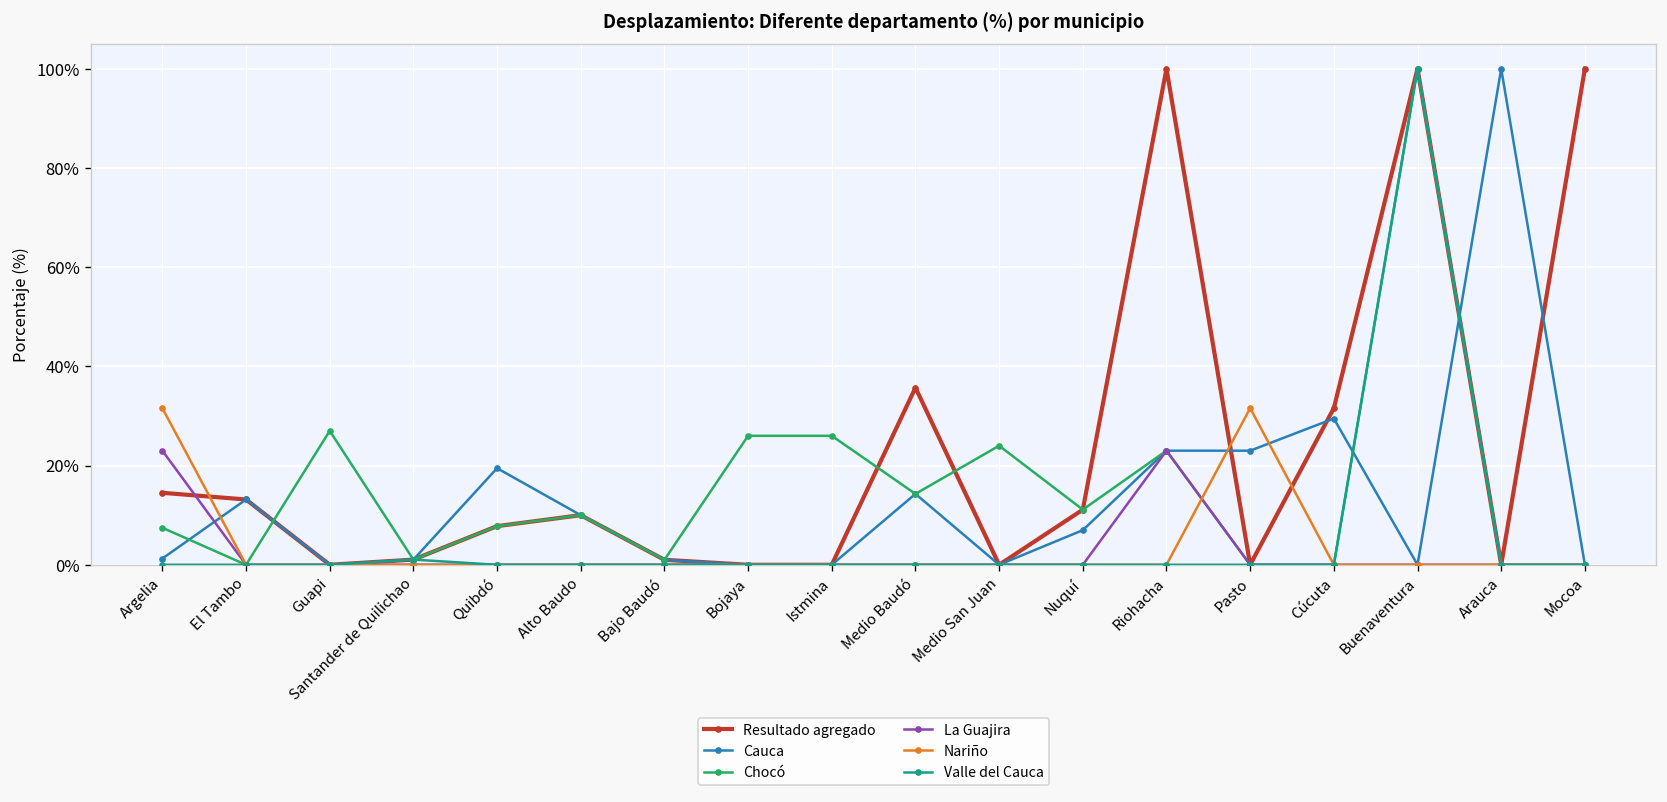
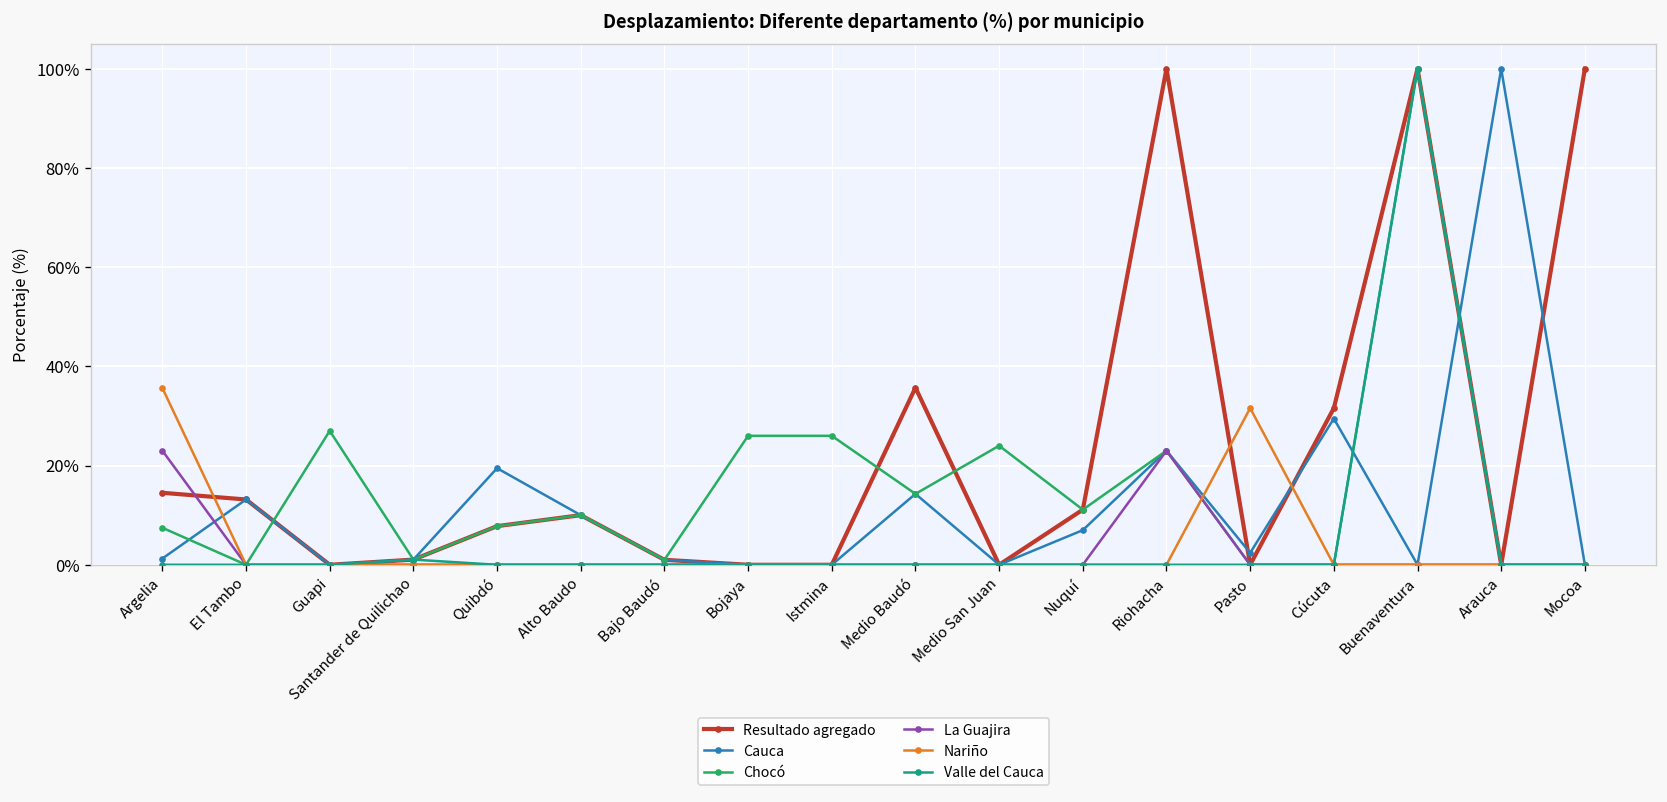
  {
    "Resultado agregado": {
      "Argelia": "15%",
      "Medio Baudó": "36%",
      "Riohacha": "100%",
      "Cúcuta": "32%",
      "Mocoa": "100%"
    },
    "Cauca": {
      "Argelia": "1%",
      "Quibdó": "19%",
      "Nuquí": "7%",
-     "Pasto": "23%",
+     "Pasto": "2%",
      "Cúcuta": "29%",
      "Arauca": "100%"
    },
    "La Guajira": {
      "Argelia": "23%"
    },
    "Nariño": {
-     "Argelia": "32%",
+     "Argelia": "36%",
      "Pasto": "32%"
    }
  }
